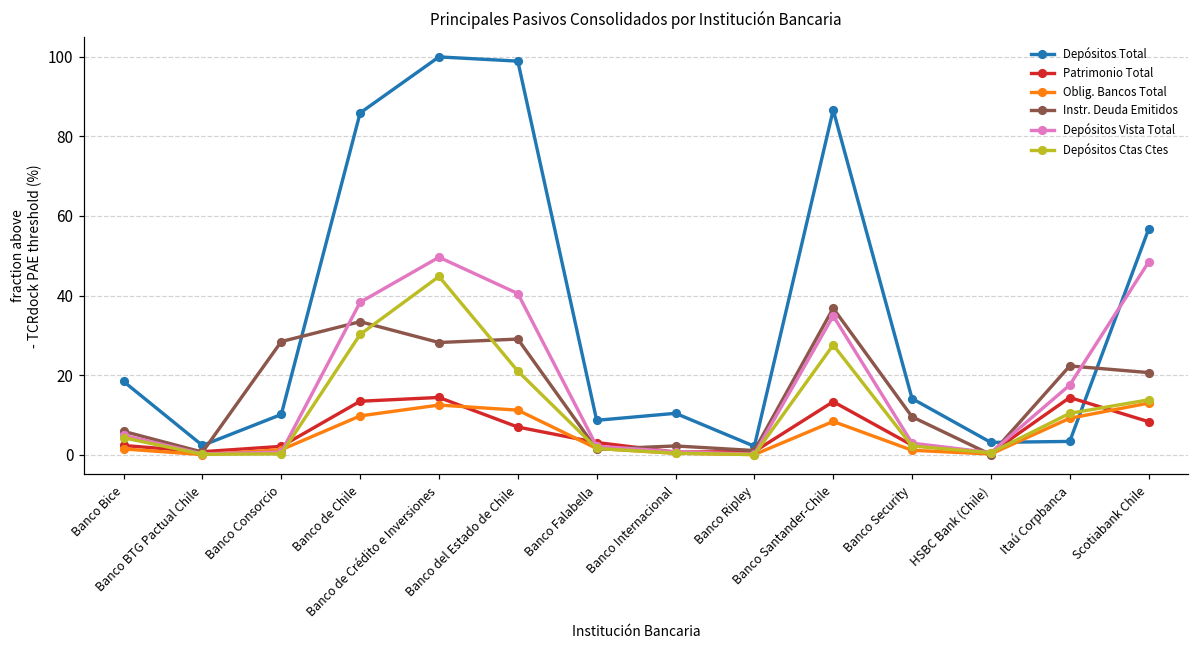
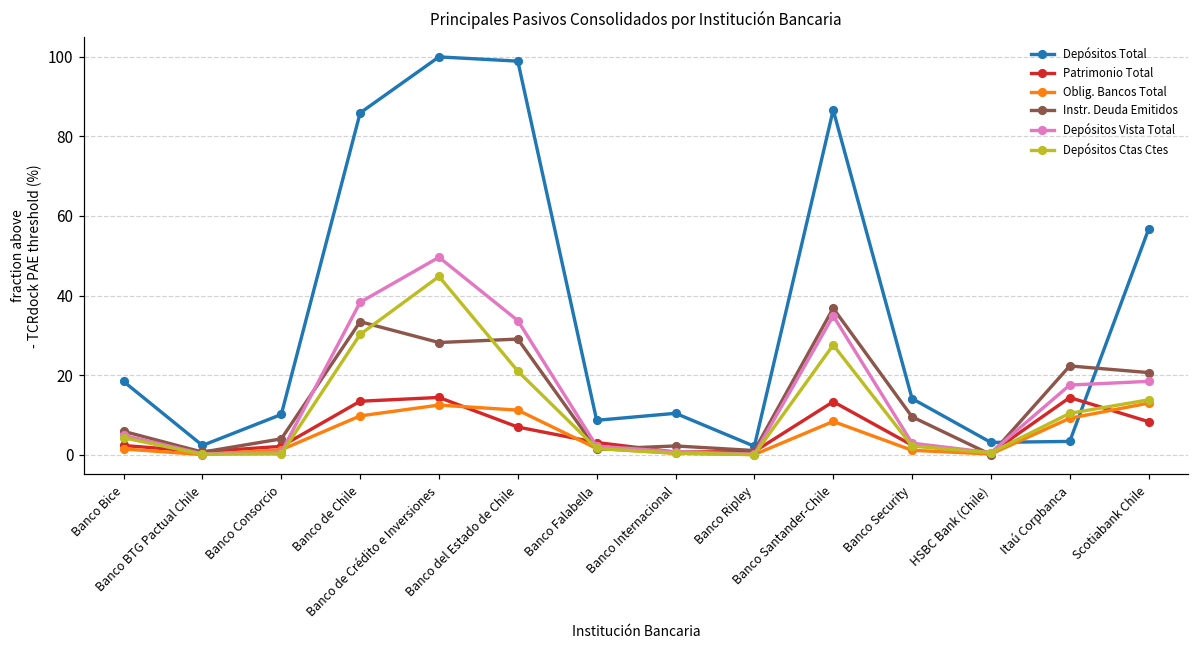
  {
    "Depósitos Total": {
      "Banco Bice": 18,
      "Banco BTG Pactual Chile": 2,
      "Banco Consorcio": 10,
      "Banco de Chile": 86,
      "Banco de Crédito e Inversiones": 100,
      "Banco del Estado de Chile": 99,
      "Banco Falabella": 9,
      "Banco Internacional": 10,
      "Banco Ripley": 2,
      "Banco Santander-Chile": 87,
      "Banco Security": 14,
      "HSBC Bank (Chile)": 3,
      "Itaú Corpbanca": 3,
      "Scotiabank Chile": 57
    },
    "Patrimonio Total": {
      "Banco Bice": 2,
      "Banco Consorcio": 2,
      "Banco de Chile": 13,
      "Banco de Crédito e Inversiones": 14,
      "Banco del Estado de Chile": 7,
      "Banco Falabella": 3,
      "Banco Santander-Chile": 13,
      "Itaú Corpbanca": 14,
      "Scotiabank Chile": 8
    },
    "Oblig. Bancos Total": {
      "Banco Bice": 1,
      "Banco de Chile": 10,
      "Banco de Crédito e Inversiones": 12,
      "Banco del Estado de Chile": 11,
      "Banco Santander-Chile": 8,
      "Banco Security": 1,
      "Itaú Corpbanca": 9,
      "Scotiabank Chile": 13
    },
    "Instr. Deuda Emitidos": {
      "Banco Bice": 6,
-     "Banco Consorcio": 28,
+     "Banco Consorcio": 4,
      "Banco de Chile": 33,
      "Banco de Crédito e Inversiones": 28,
      "Banco del Estado de Chile": 29,
      "Banco Internacional": 2,
      "Banco Santander-Chile": 37,
      "Banco Security": 9,
      "Itaú Corpbanca": 22,
      "Scotiabank Chile": 21
    },
    "Depósitos Vista Total": {
      "Banco de Chile": 38,
      "Banco de Crédito e Inversiones": 50,
-     "Banco del Estado de Chile": 40,
+     "Banco del Estado de Chile": 34,
      "Banco Santander-Chile": 35,
      "Itaú Corpbanca": 17,
-     "Scotiabank Chile": 48
+     "Scotiabank Chile": 18
    },
    "Depósitos Ctas Ctes": {
      "Banco de Chile": 30,
      "Banco de Crédito e Inversiones": 45,
      "Banco del Estado de Chile": 21,
      "Banco Santander-Chile": 28,
      "Itaú Corpbanca": 10,
      "Scotiabank Chile": 14
    }
  }
